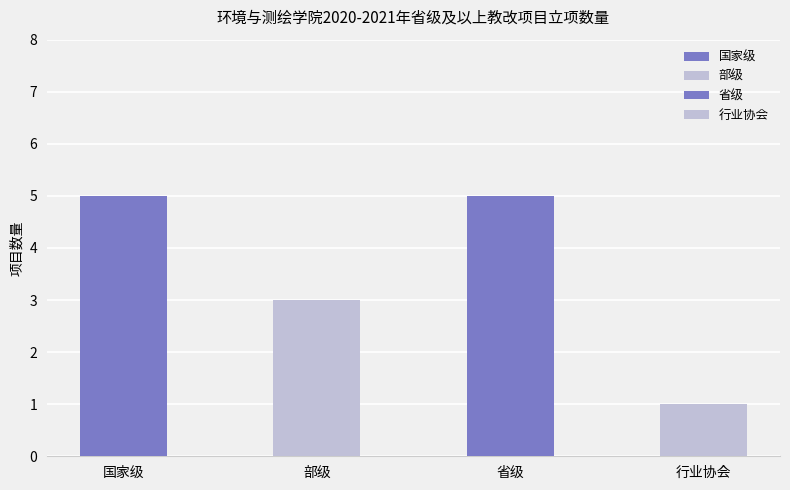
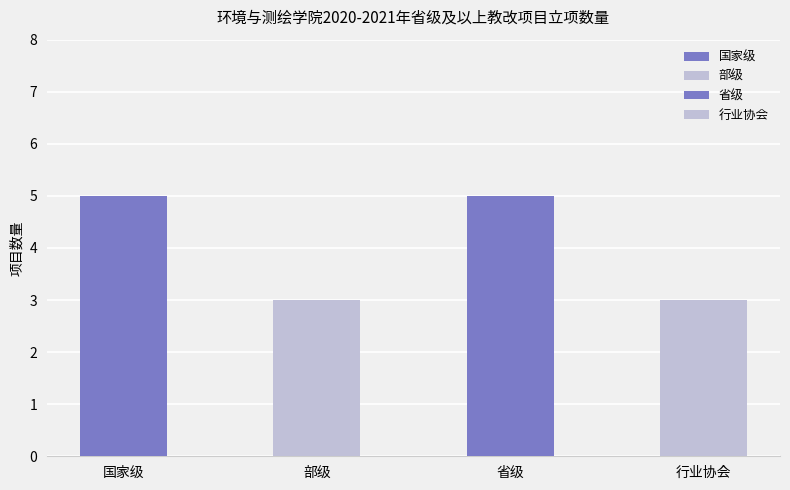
  {
    "国家级": 5,
    "部级": 3,
    "省级": 5,
-   "行业协会": 1
+   "行业协会": 3
  }
